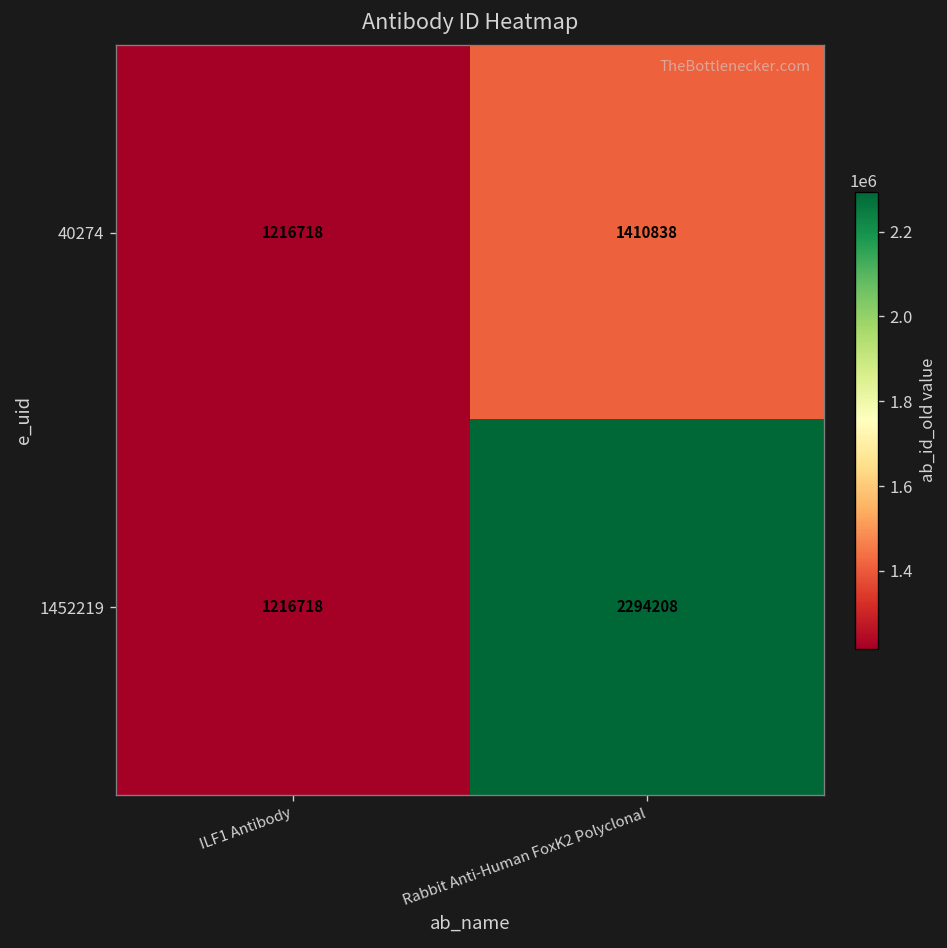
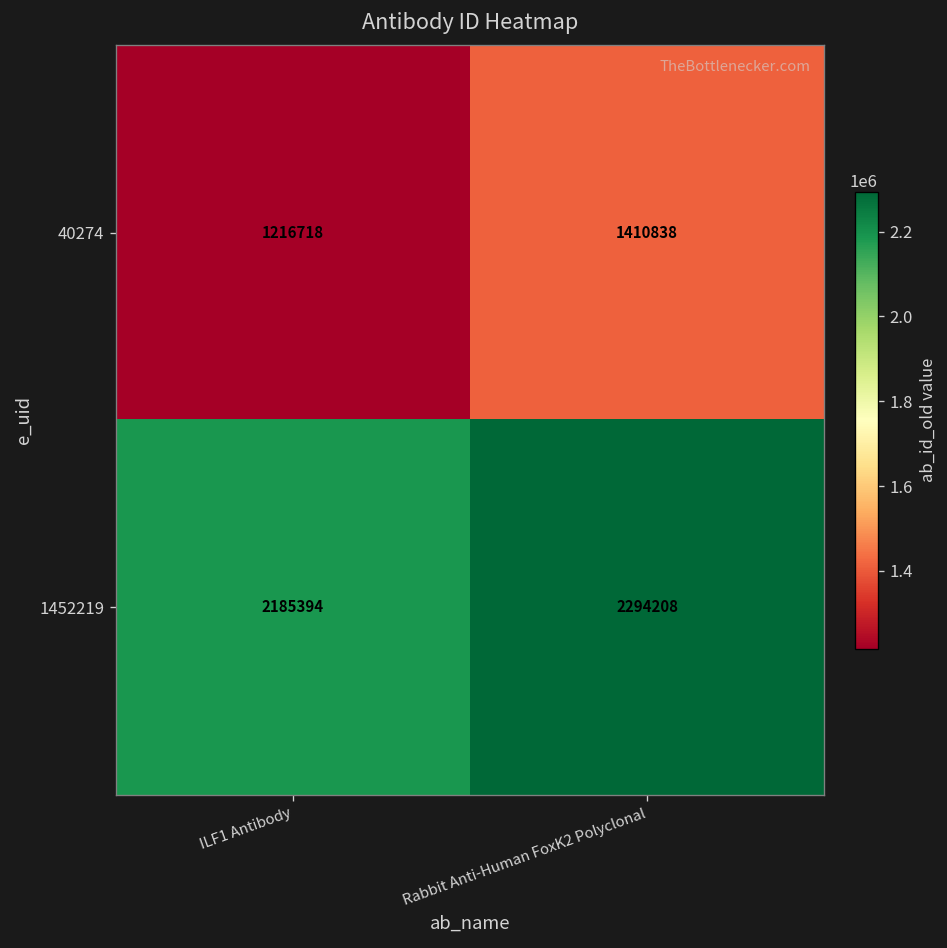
  {
    "40274": {
      "ILF1 Antibody": 1216718
    },
    "1452219": {
-     "ILF1 Antibody": 1216718,
+     "ILF1 Antibody": 2185394,
      "Rabbit Anti-Human FoxK2 Polyclonal": 2294208
    }
  }
